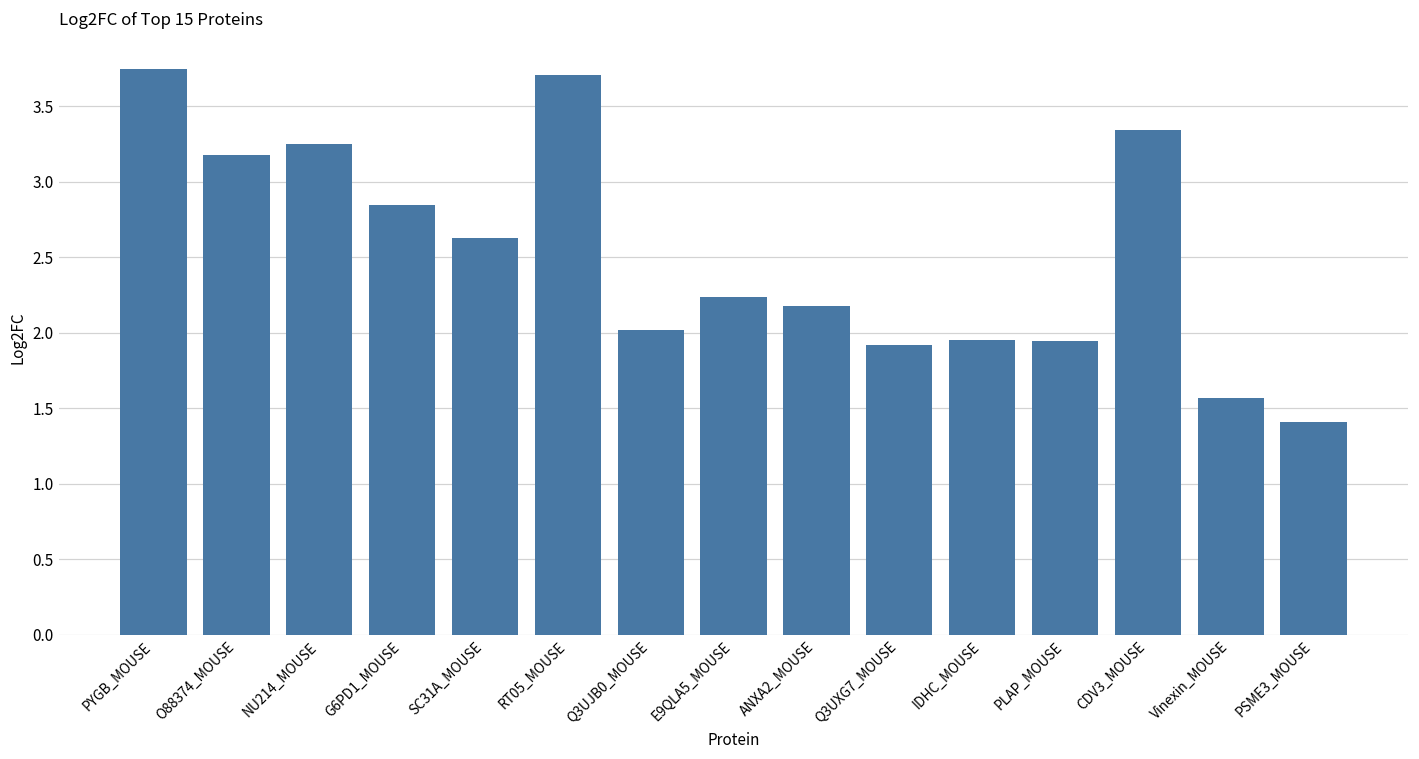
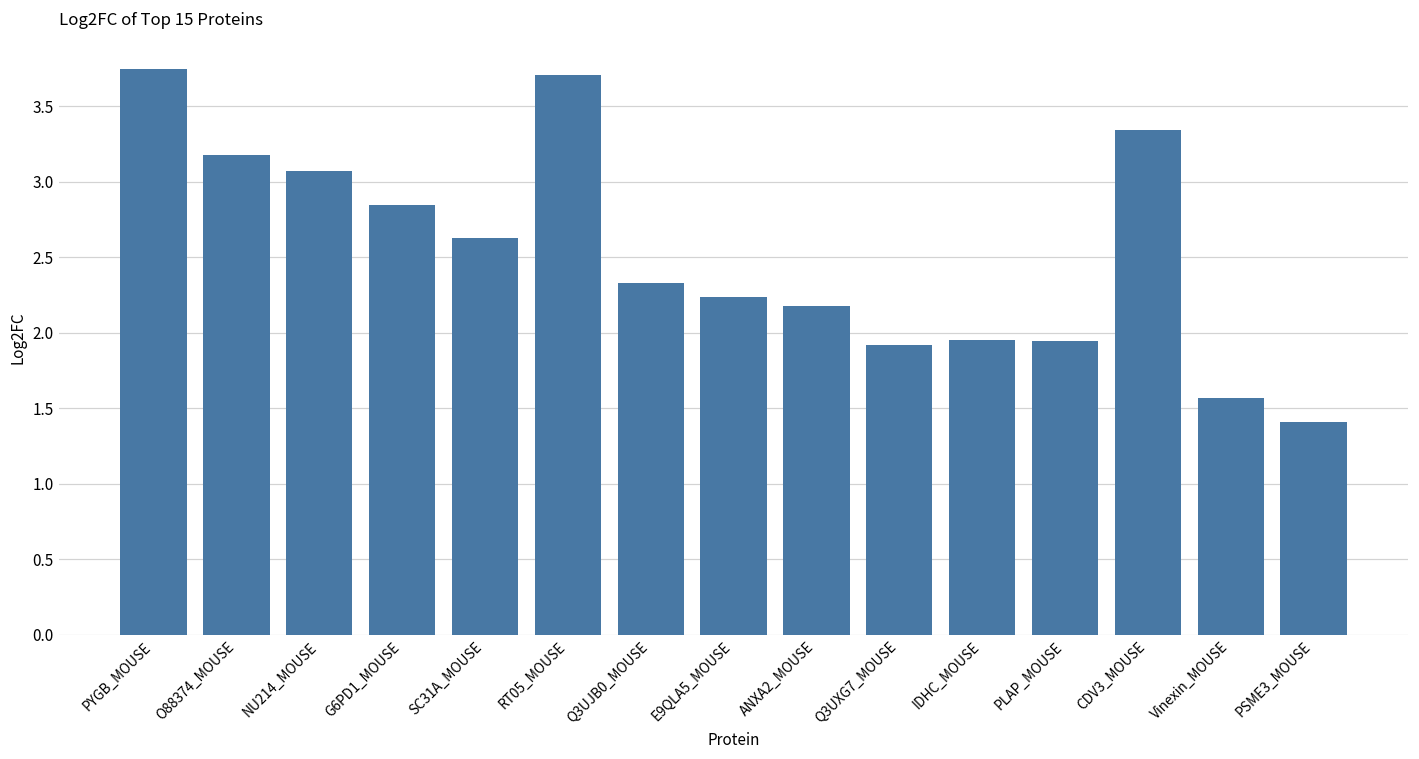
  {
    "PYGB_MOUSE": 3.75,
    "O88374_MOUSE": 3.18,
-   "NU214_MOUSE": 3.25,
+   "NU214_MOUSE": 3.07,
    "G6PD1_MOUSE": 2.85,
    "SC31A_MOUSE": 2.63,
    "RT05_MOUSE": 3.70,
-   "Q3UJB0_MOUSE": 2.02,
+   "Q3UJB0_MOUSE": 2.33,
    "E9QLA5_MOUSE": 2.24,
    "ANXA2_MOUSE": 2.18,
    "Q3UXG7_MOUSE": 1.92,
    "IDHC_MOUSE": 1.95,
    "PLAP_MOUSE": 1.95,
    "CDV3_MOUSE": 3.34,
    "Vinexin_MOUSE": 1.56,
    "PSME3_MOUSE": 1.41
  }
